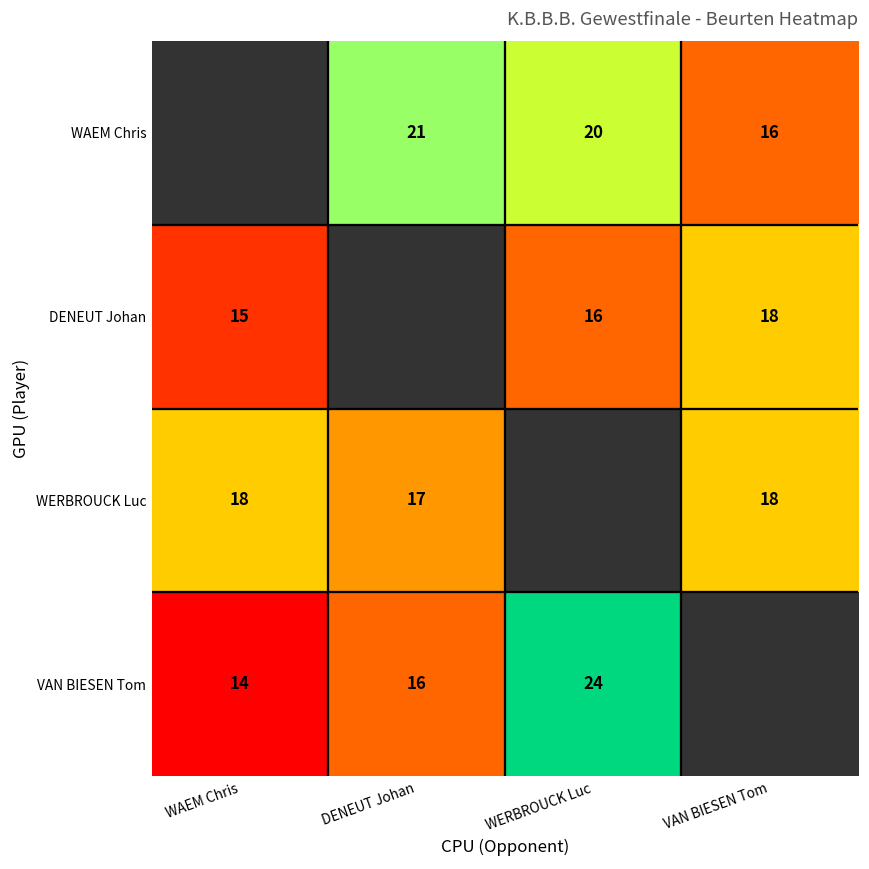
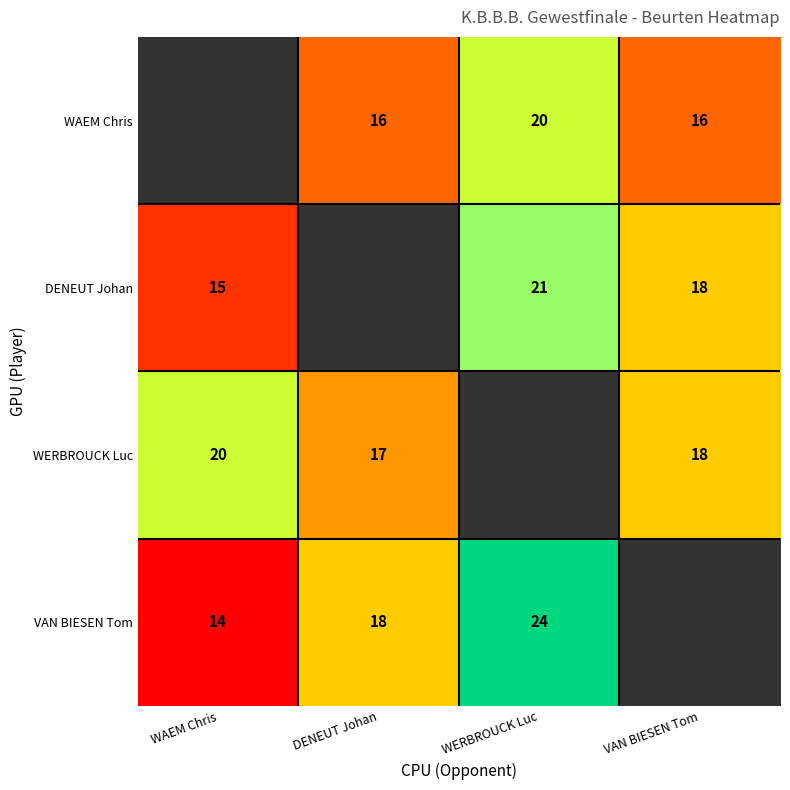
  {
    "WAEM Chris": {
-     "DENEUT Johan": 21,
+     "DENEUT Johan": 16,
      "WERBROUCK Luc": 20,
      "VAN BIESEN Tom": 16
    },
    "DENEUT Johan": {
      "WAEM Chris": 15,
-     "WERBROUCK Luc": 16,
+     "WERBROUCK Luc": 21,
      "VAN BIESEN Tom": 18
    },
    "WERBROUCK Luc": {
-     "WAEM Chris": 18,
+     "WAEM Chris": 20,
      "DENEUT Johan": 17,
      "VAN BIESEN Tom": 18
    },
    "VAN BIESEN Tom": {
      "WAEM Chris": 14,
-     "DENEUT Johan": 16,
+     "DENEUT Johan": 18,
      "WERBROUCK Luc": 24
    }
  }
